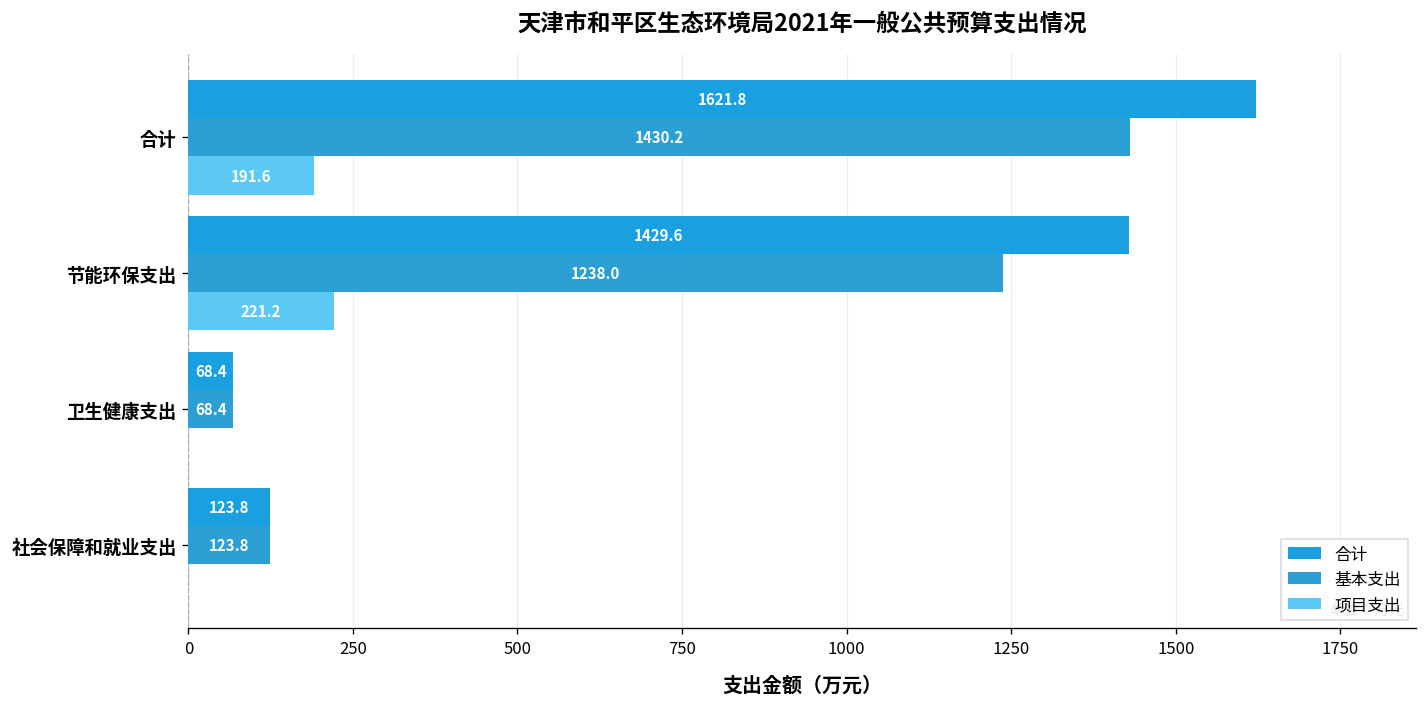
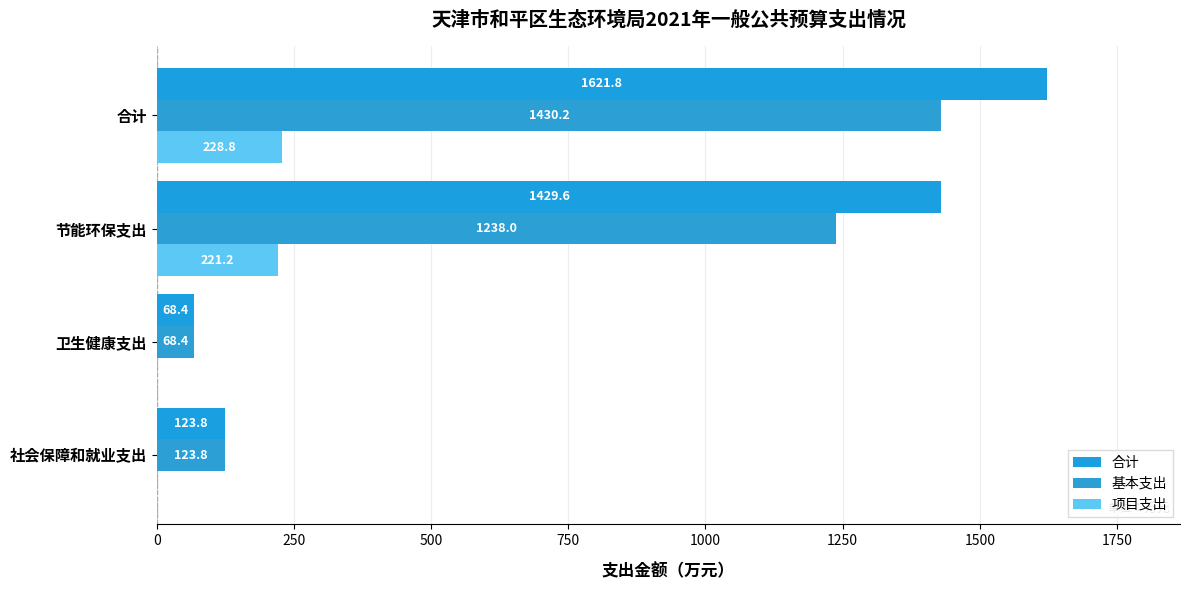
  {
    "项目支出": {
-     "合计": 191.6,
+     "合计": 228.8,
      "节能环保支出": 221.2
    }
  }
